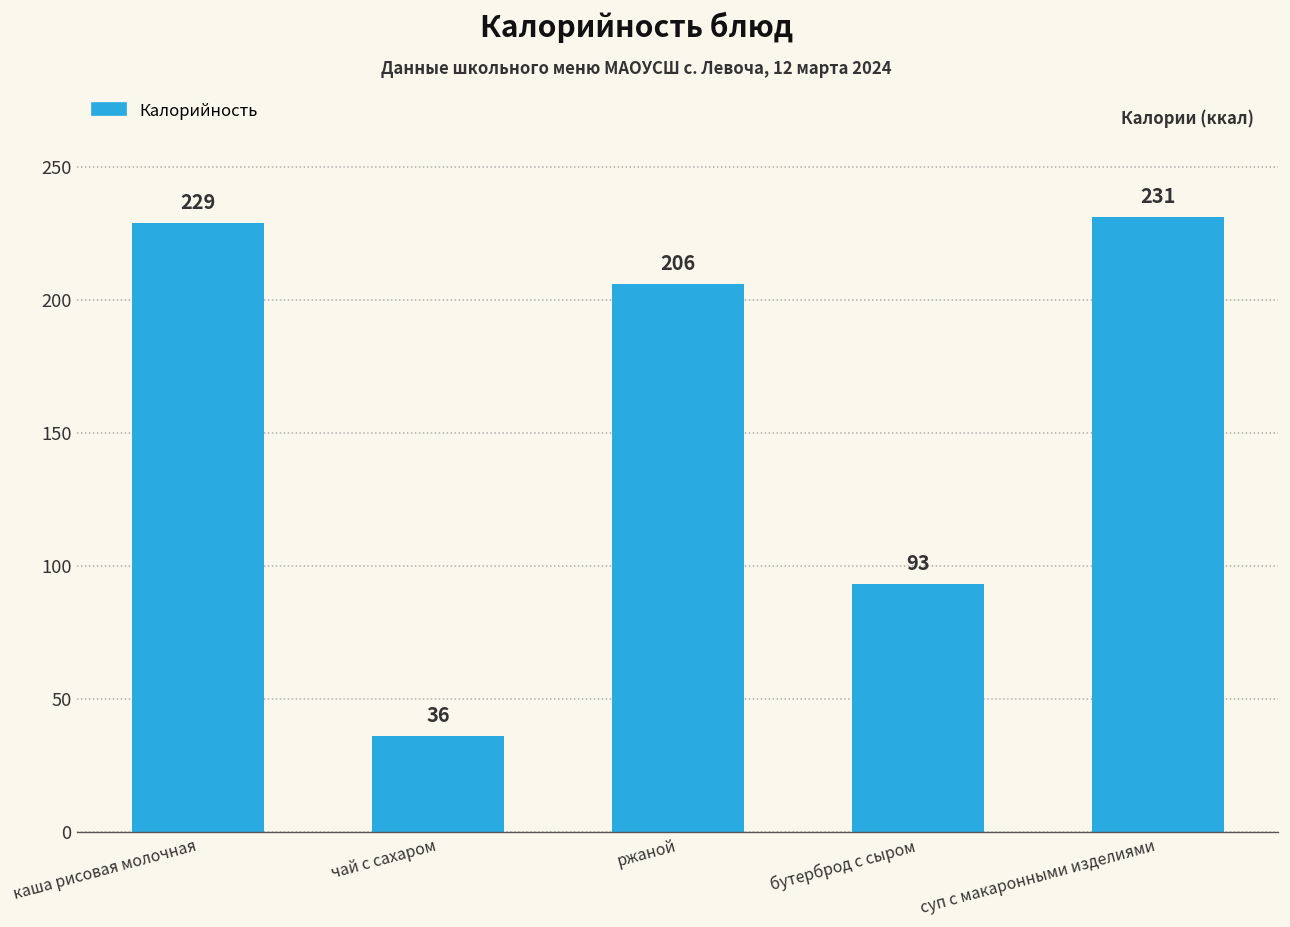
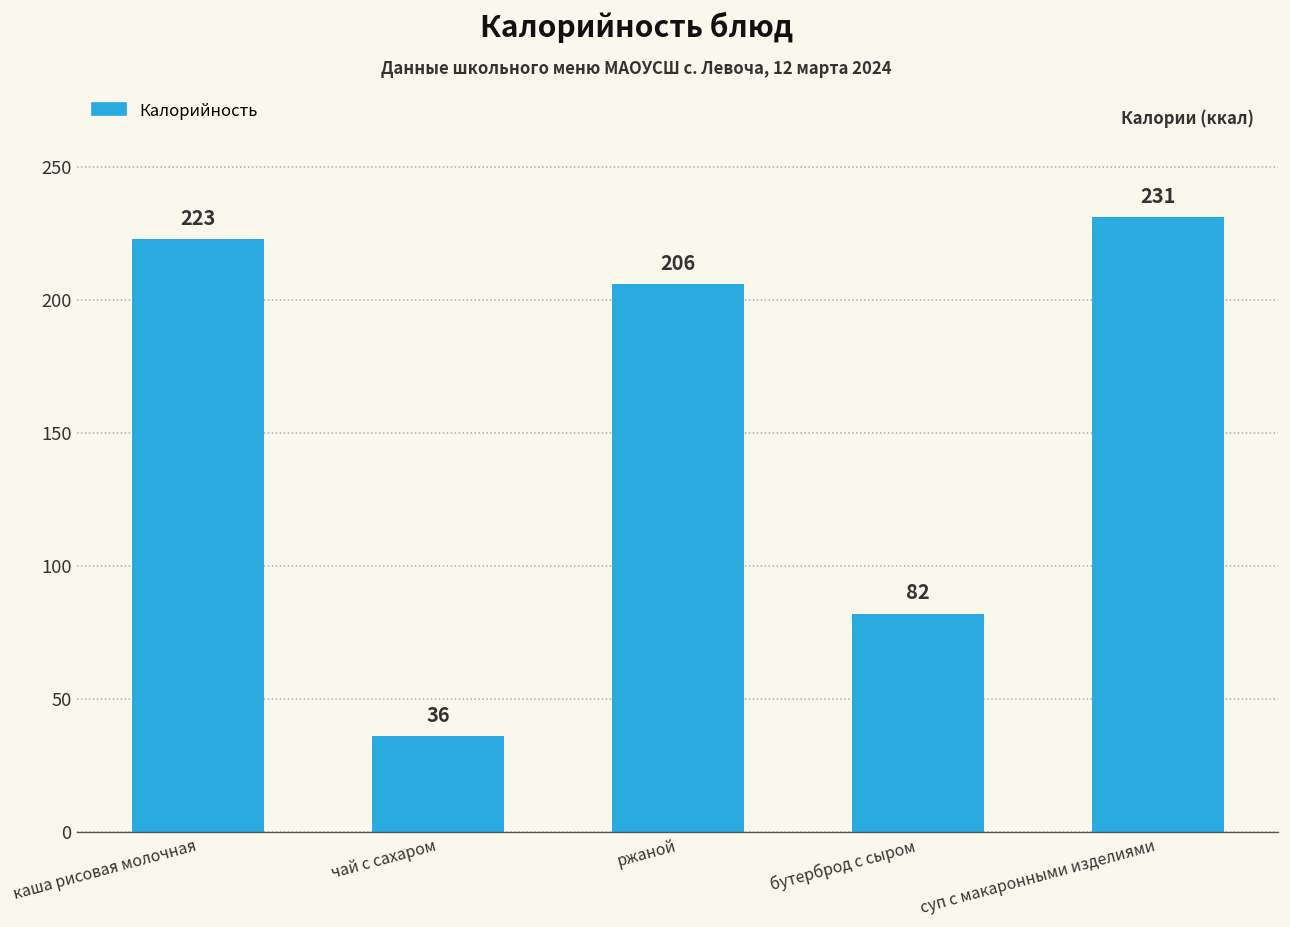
  {
-   "каша рисовая молочная": 229,
+   "каша рисовая молочная": 223,
    "чай с сахаром": 36,
    "ржаной": 206,
-   "бутерброд с сыром": 93,
+   "бутерброд с сыром": 82,
    "суп с макаронными изделиями": 231
  }
